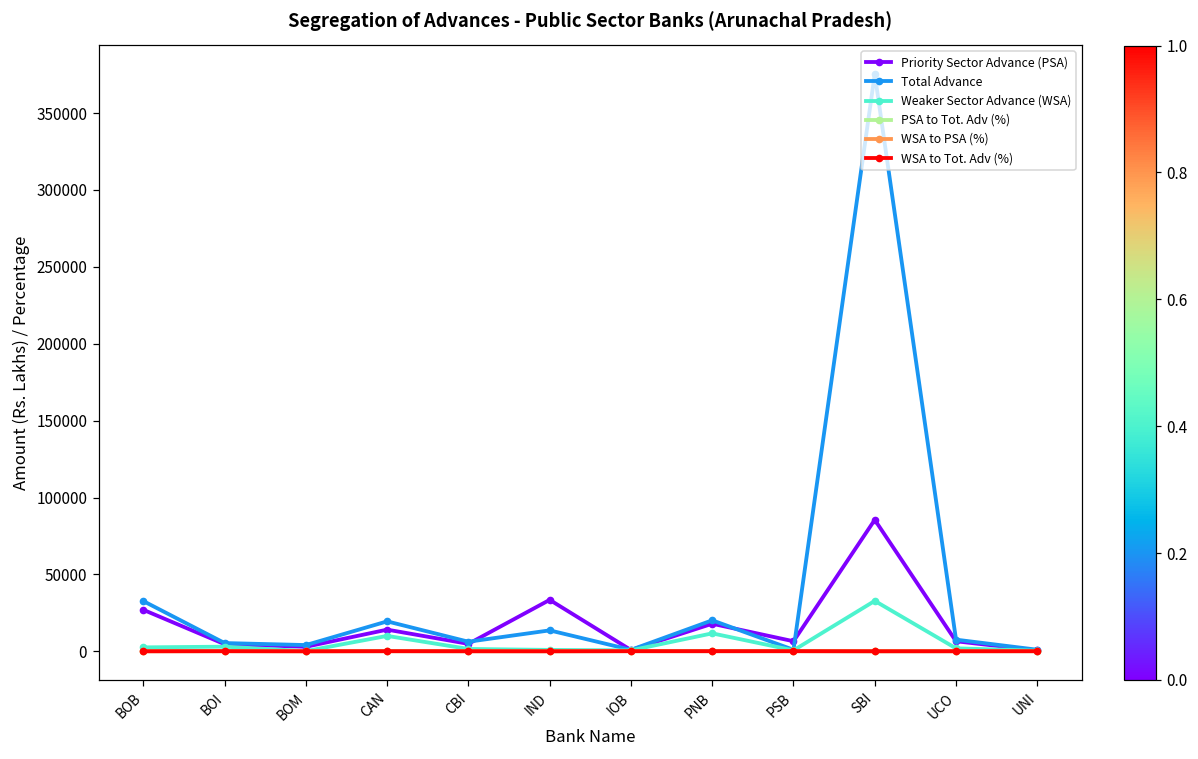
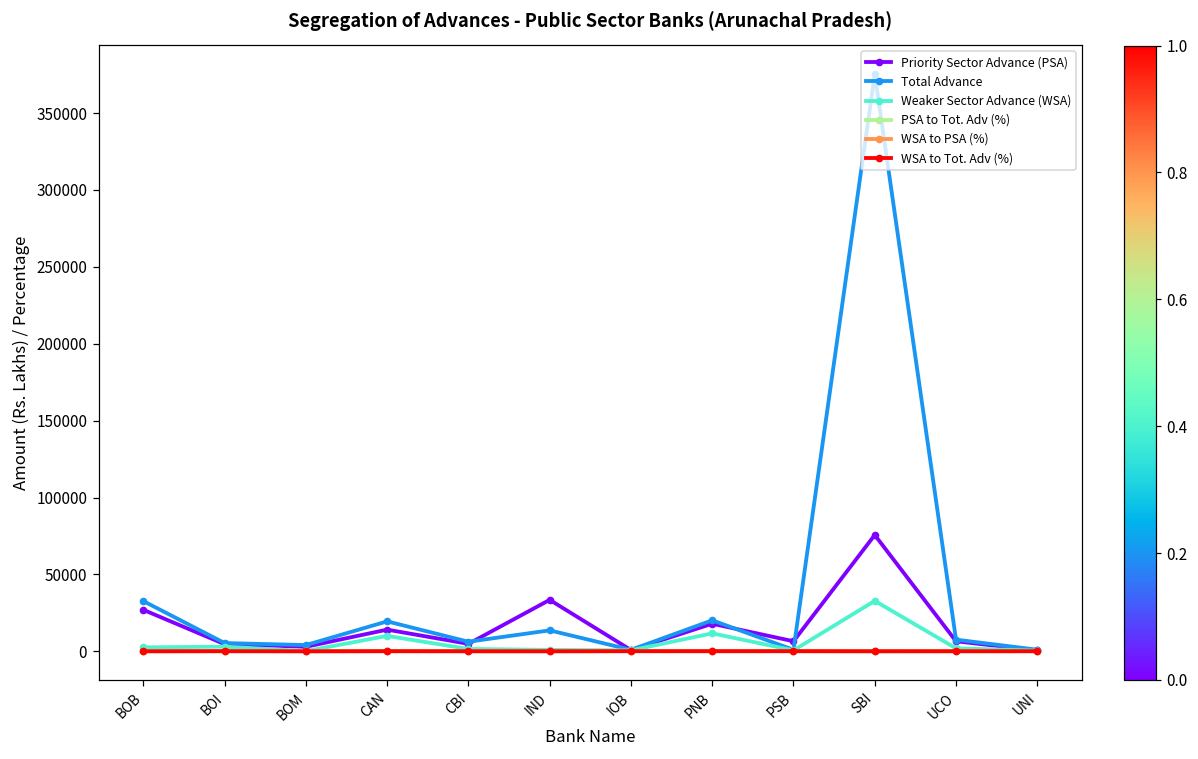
  {
    "Priority Sector Advance (PSA)": {
      "BOB": 27000,
      "CAN": 14000,
      "IND": 33000,
      "PNB": 18000,
      "PSB": 7000,
-     "SBI": 85000
+     "SBI": 76000
    },
    "Total Advance": {
      "BOB": 33000,
      "CAN": 19000,
      "IND": 14000,
      "PNB": 20000
    },
    "Weaker Sector Advance (WSA)": {
      "BOB": 3000,
      "CAN": 10000,
      "PNB": 12000,
      "SBI": 33000,
      "UCO": 2000
    },
    "WSA to Tot. Adv (%)": {
      "BOB": 0,
      "BOI": 0,
      "CAN": 0,
      "PNB": 0,
      "SBI": 0,
      "UCO": 0
    }
  }
